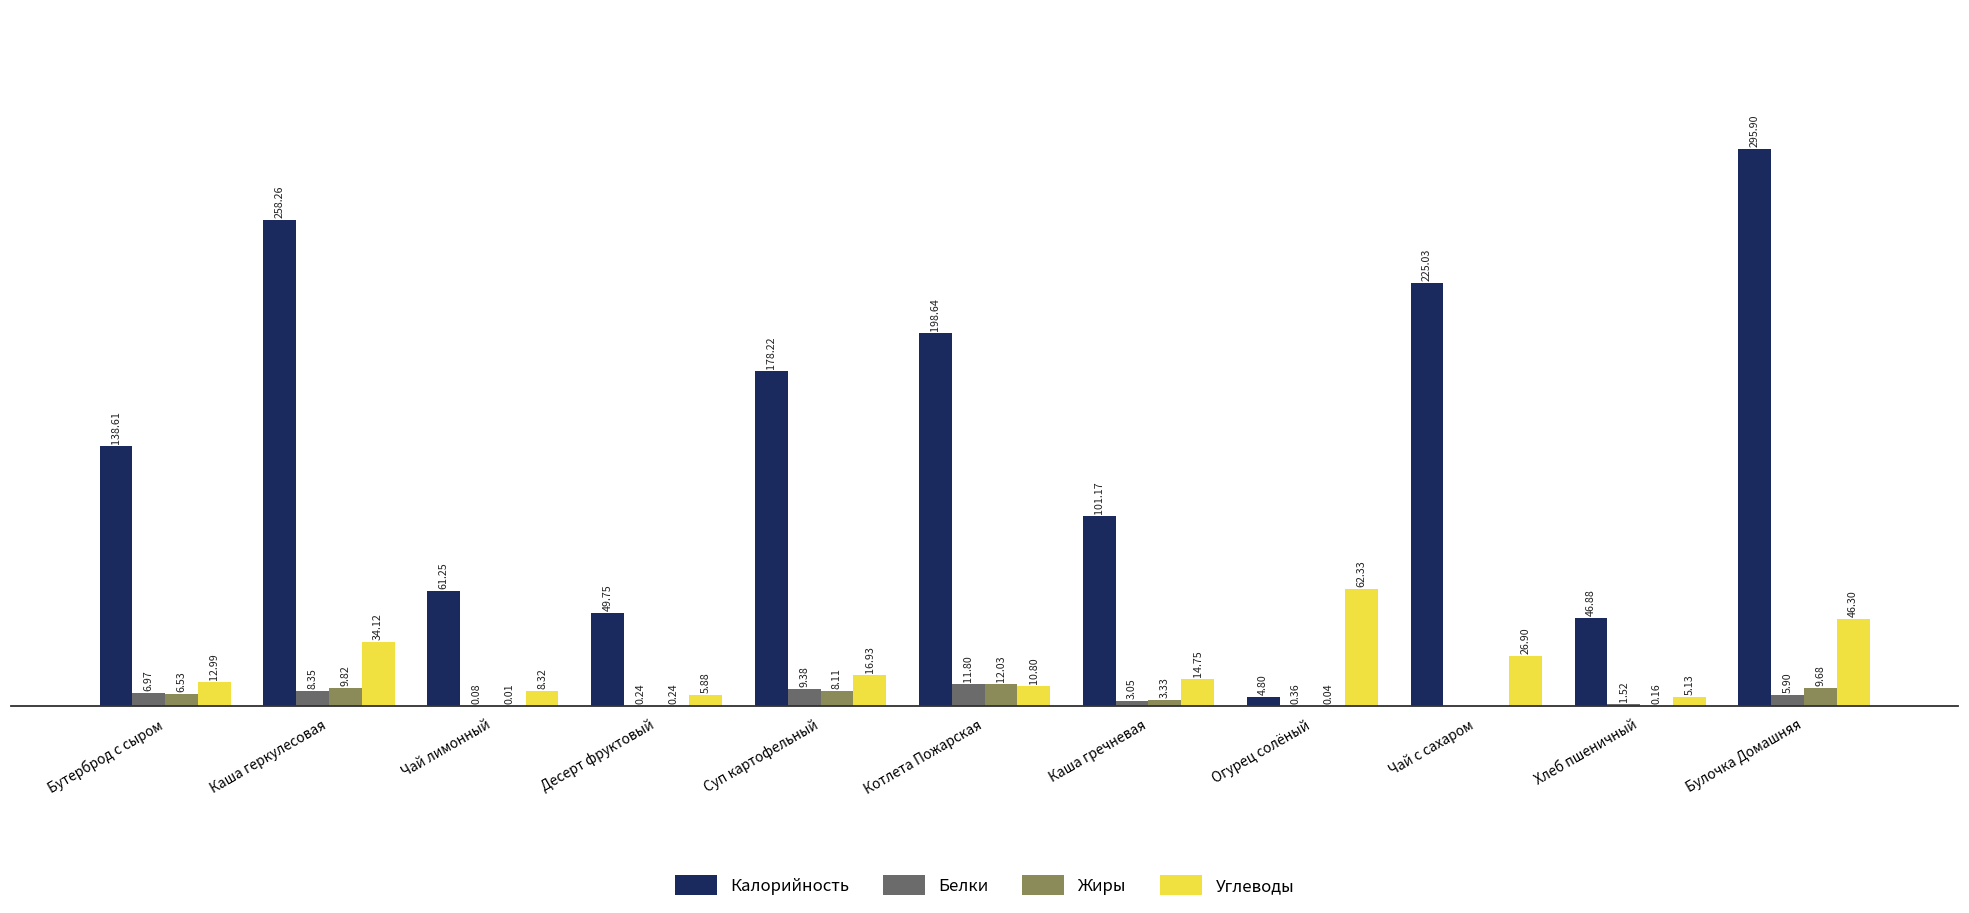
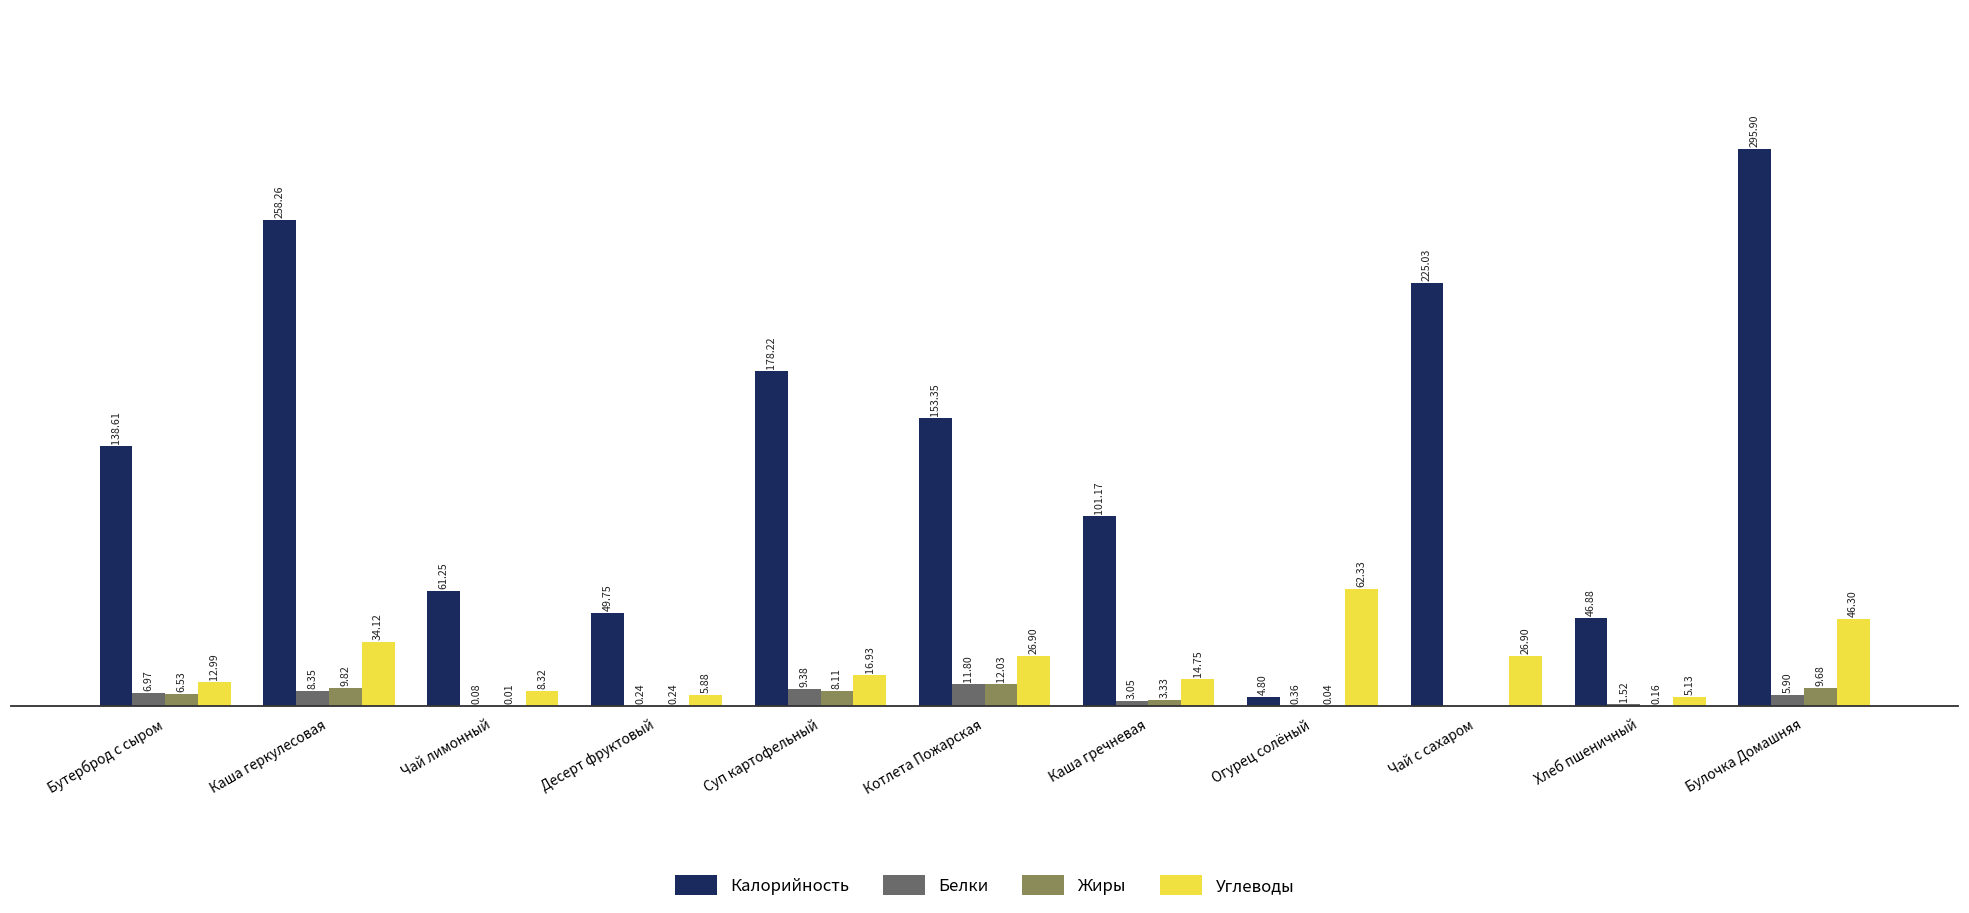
  {
    "Калорийность": {
      "Бутерброд с сыром": 138.61,
      "Каша геркулесовая": 258.26,
      "Чай лимонный": 61.25,
      "Десерт фруктовый": 49.75,
      "Суп картофельный": 178.22,
-     "Котлета Пожарская": 198.64,
+     "Котлета Пожарская": 153.35,
      "Каша гречневая": 101.17,
      "Огурец солёный": 4.80,
      "Чай с сахаром": 225.03,
      "Хлеб пшеничный": 46.88,
      "Булочка Домашняя": 295.90
    },
    "Углеводы": {
      "Бутерброд с сыром": 12.99,
      "Каша геркулесовая": 34.12,
      "Чай лимонный": 8.32,
      "Десерт фруктовый": 5.88,
      "Суп картофельный": 16.93,
-     "Котлета Пожарская": 10.80,
+     "Котлета Пожарская": 26.90,
      "Каша гречневая": 14.75,
      "Огурец солёный": 62.33,
      "Чай с сахаром": 26.90,
      "Хлеб пшеничный": 5.13,
      "Булочка Домашняя": 46.30
    }
  }
